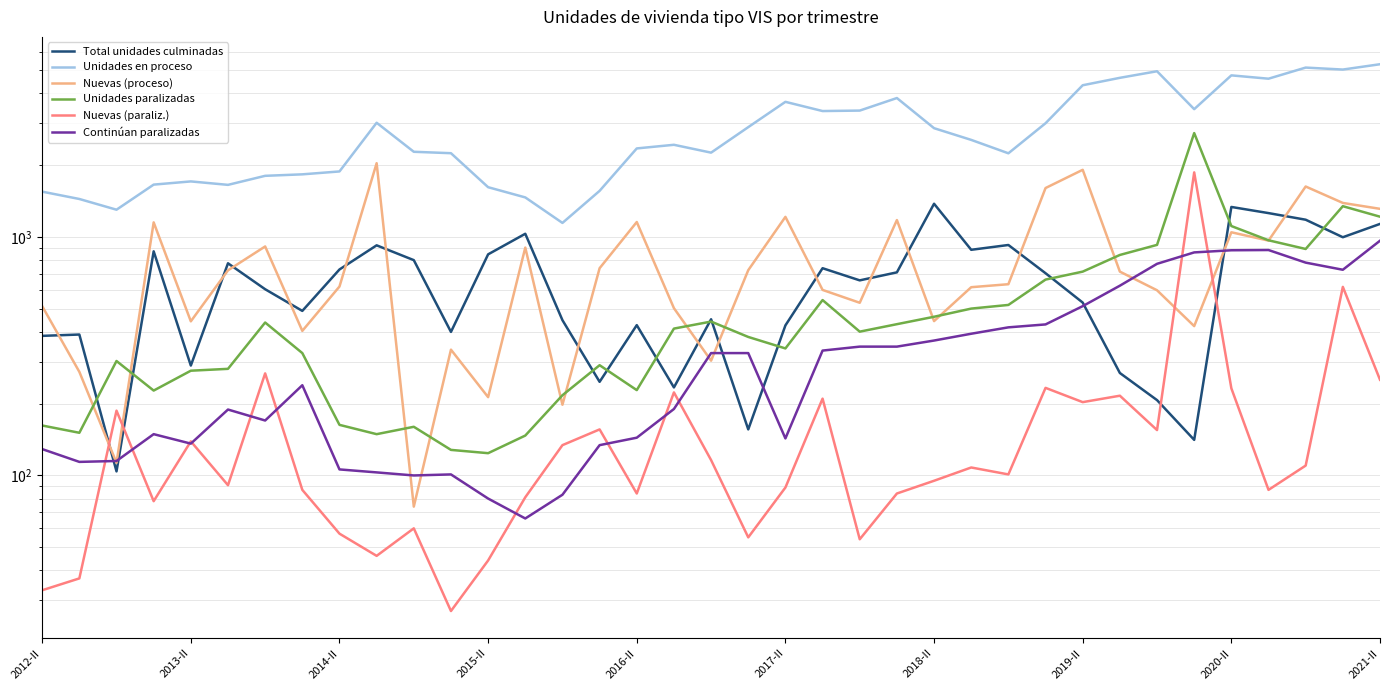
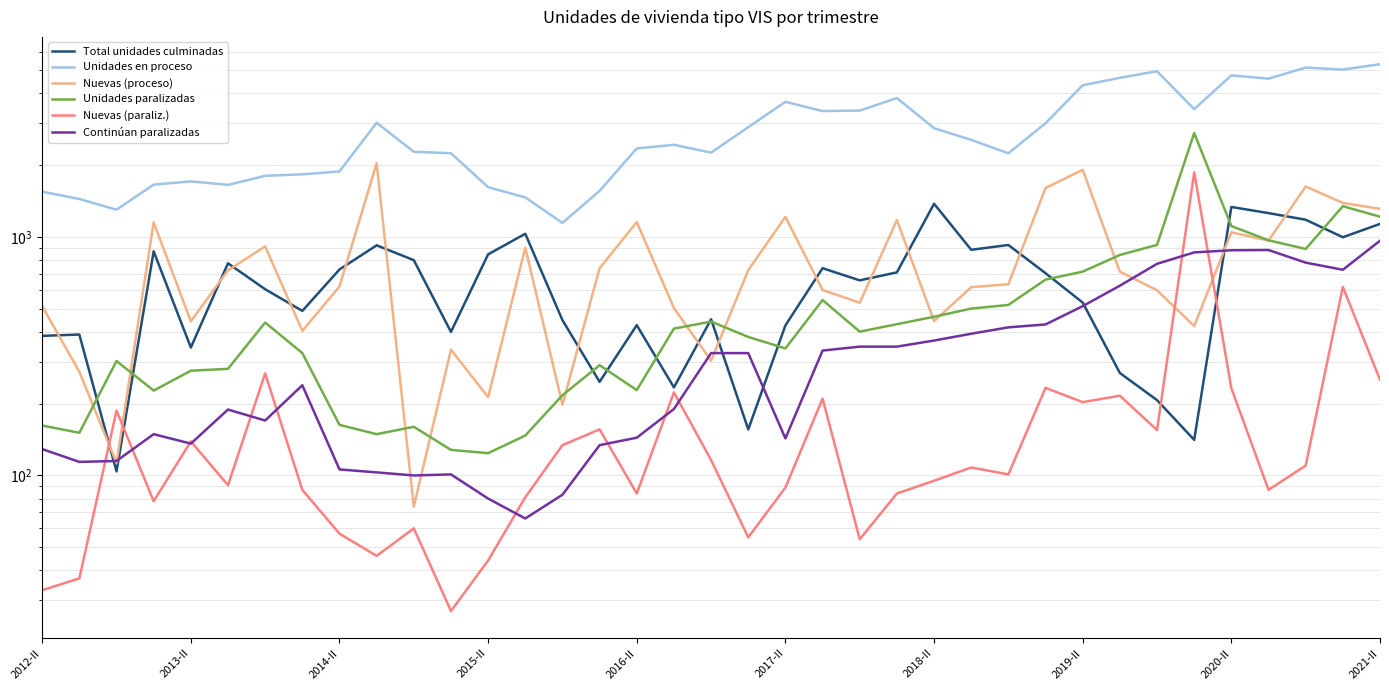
  {
    "Total unidades culminadas": {
      "2012-II": 390,
-     "2013-II": 290,
+     "2013-II": 340,
      "2014-II": 730,
      "2015-II": 850,
      "2016-II": 430,
      "2017-II": 430,
      "2018-II": 1400,
      "2019-II": 530,
      "2020-II": 1300,
      "2021-II": 1100
    },
    "Unidades en proceso": {
      "2012-II": 1600,
      "2013-II": 1700,
      "2014-II": 1900,
      "2015-II": 1600,
      "2016-II": 2400,
      "2017-II": 3700,
      "2018-II": 2900,
      "2019-II": 4300,
      "2020-II": 4800,
      "2021-II": 5300
    },
    "Unidades paralizadas": {
      "2012-II": 160,
      "2013-II": 280,
      "2014-II": 160,
      "2015-II": 120,
      "2016-II": 230,
      "2017-II": 340,
      "2018-II": 460,
      "2019-II": 720,
      "2020-II": 1100,
      "2021-II": 1200
    },
    "Continúan paralizadas": {
      "2012-II": 130,
      "2014-II": 110,
      "2015-II": 80,
      "2016-II": 140,
      "2017-II": 140,
      "2018-II": 370,
      "2019-II": 510,
      "2020-II": 880,
      "2021-II": 970
    }
  }
